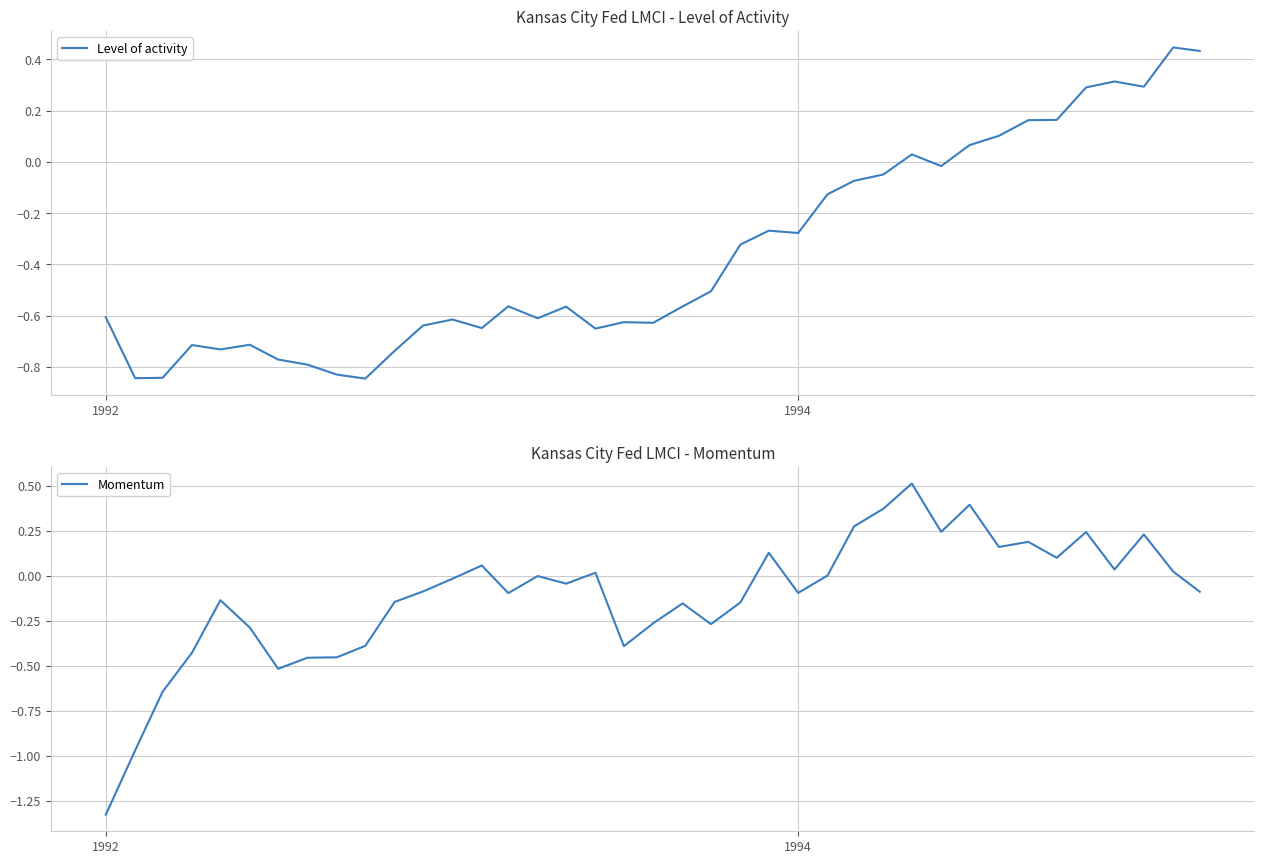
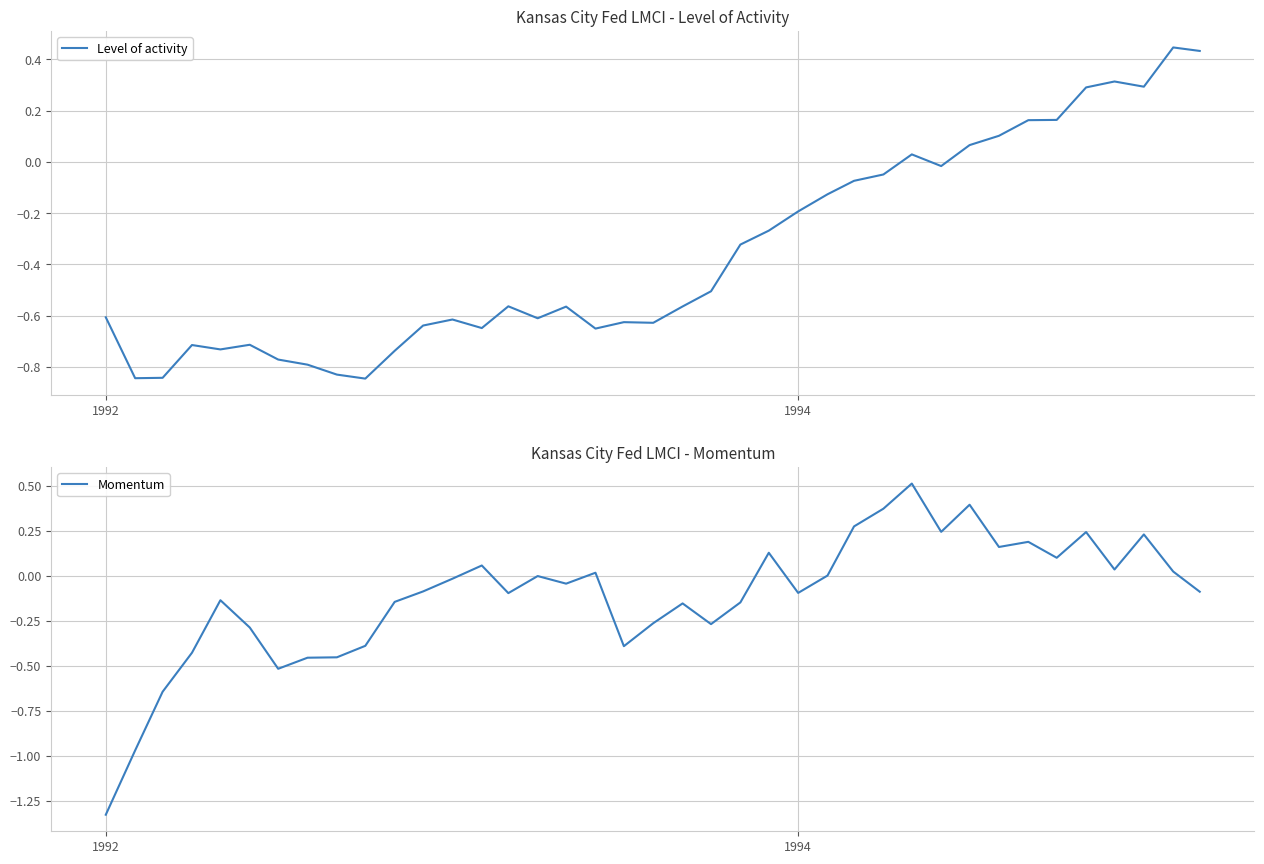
  {
    "Kansas City Fed LMCI - Level of Activity": {
      "1992": -0.61,
-     "1994": -0.28
+     "1994": -0.19
    },
    "Kansas City Fed LMCI - Momentum": {
      "1992": -1.33,
      "1994": -0.10
    }
  }
